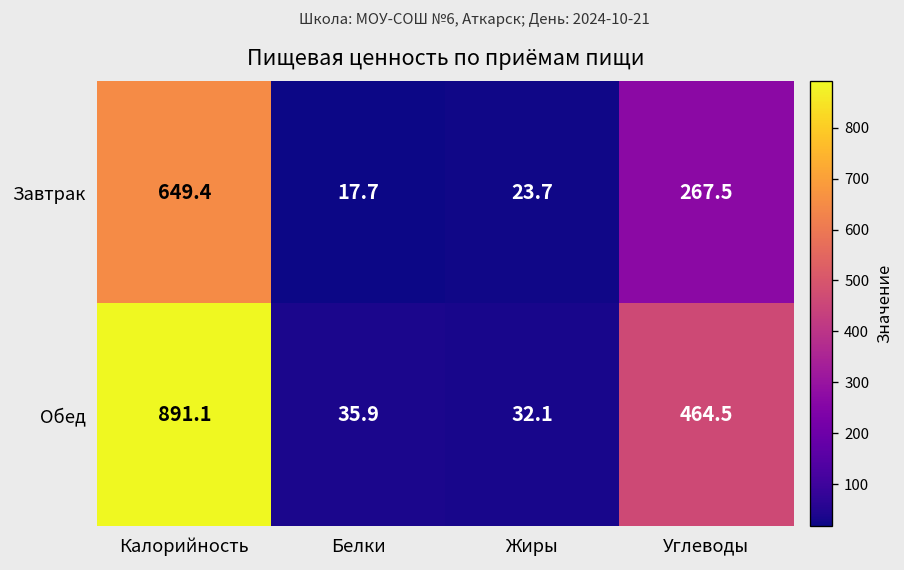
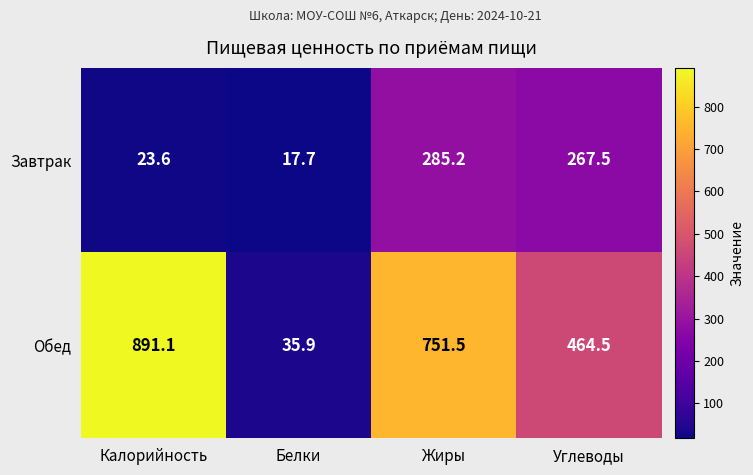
  {
    "Завтрак": {
-     "Калорийность": 649.4,
+     "Калорийность": 23.6,
      "Белки": 17.7,
-     "Жиры": 23.7,
+     "Жиры": 285.2,
      "Углеводы": 267.5
    },
    "Обед": {
      "Калорийность": 891.1,
      "Белки": 35.9,
-     "Жиры": 32.1,
+     "Жиры": 751.5,
      "Углеводы": 464.5
    }
  }
